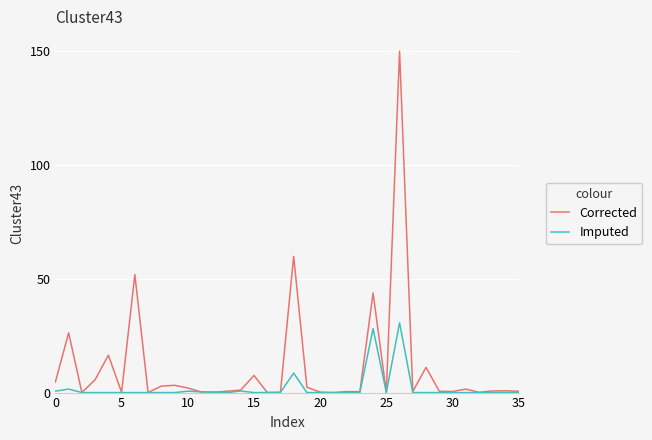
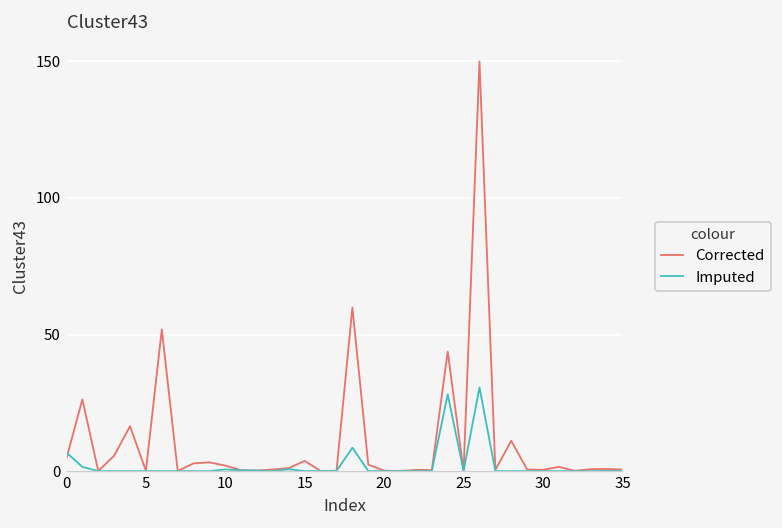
  {
    "Corrected": {
      "0": 5,
      "10": 2,
-     "15": 8
+     "15": 4
    },
    "Imputed": {
-     "0": 1,
+     "0": 7,
      "10": 1,
      "15": 0
    }
  }
